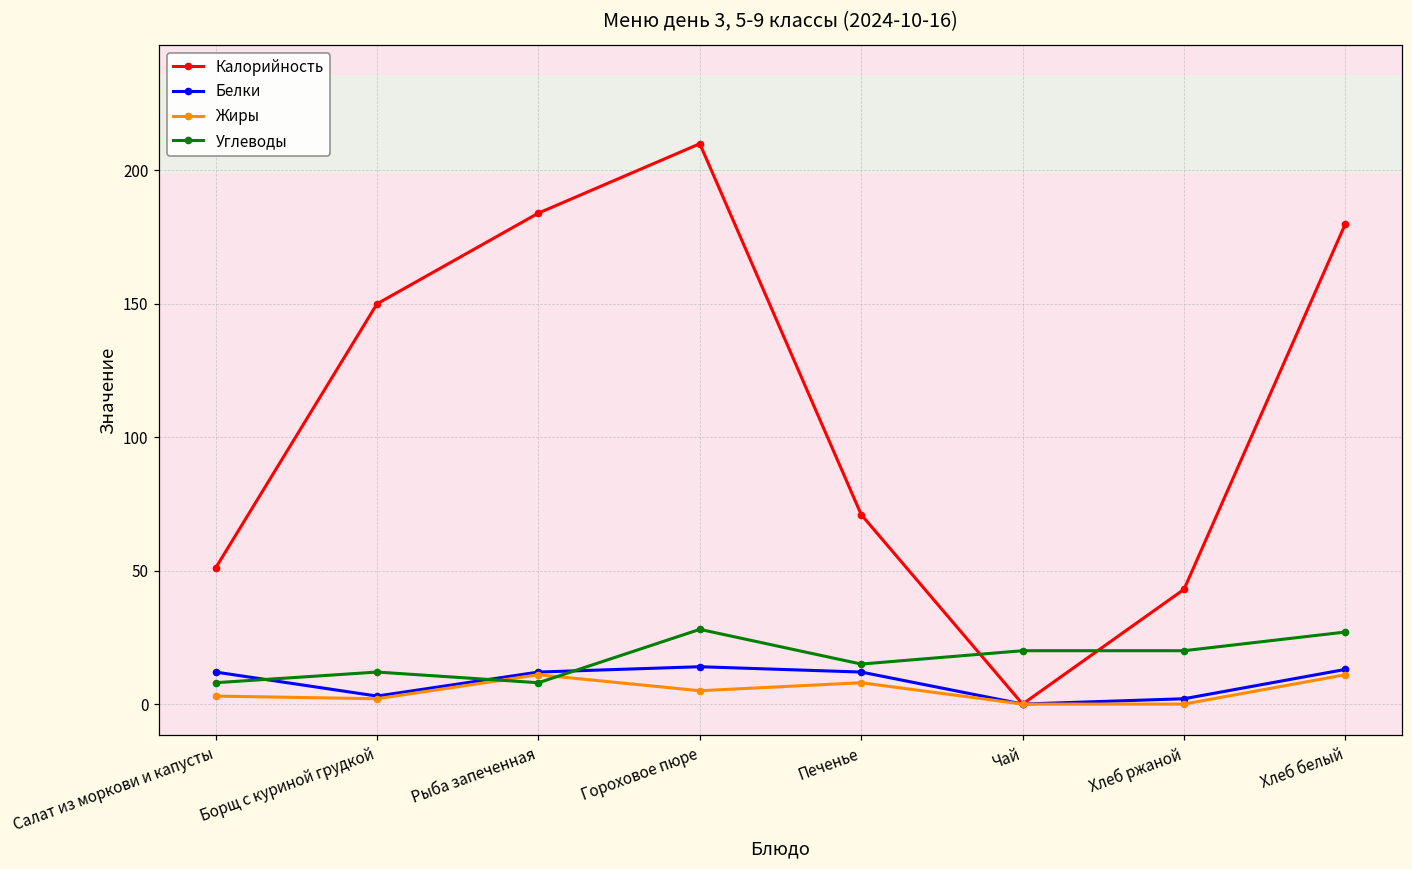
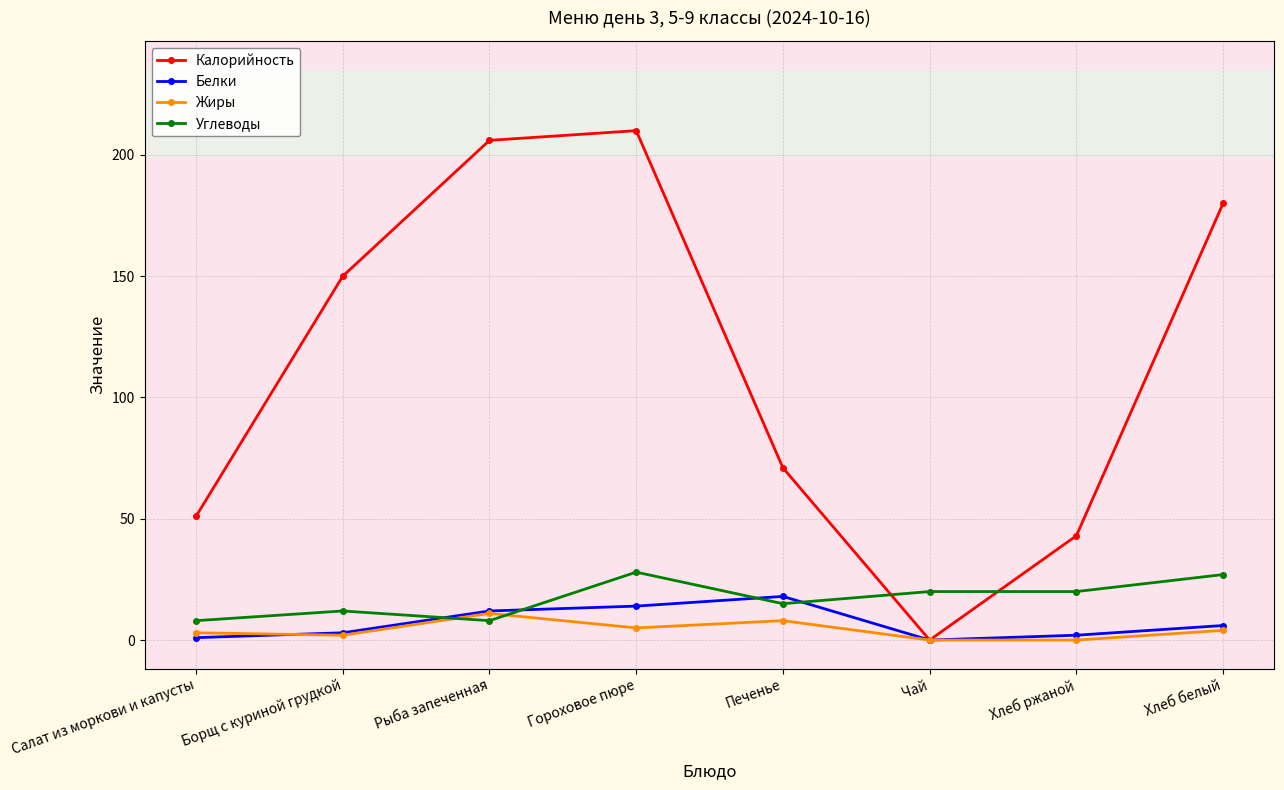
  {
    "Калорийность": {
      "Салат из моркови и капусты": 51,
      "Борщ с куриной грудкой": 150,
-     "Рыба запеченная": 184,
+     "Рыба запеченная": 206,
      "Гороховое пюре": 210,
      "Печенье": 71,
      "Хлеб ржаной": 43,
      "Хлеб белый": 180
    },
    "Белки": {
-     "Салат из моркови и капусты": 12,
+     "Салат из моркови и капусты": 1,
      "Гороховое пюре": 14,
-     "Печенье": 12,
+     "Печенье": 18,
      "Хлеб ржаной": 2,
-     "Хлеб белый": 13
+     "Хлеб белый": 6
    },
    "Жиры": {
      "Салат из моркови и капусты": 3,
      "Гороховое пюре": 5,
      "Печенье": 8,
      "Хлеб ржаной": 0,
-     "Хлеб белый": 11
+     "Хлеб белый": 4
    },
    "Углеводы": {
      "Салат из моркови и капусты": 8,
      "Борщ с куриной грудкой": 12,
      "Рыба запеченная": 8,
      "Гороховое пюре": 28,
      "Печенье": 15,
      "Чай": 20,
      "Хлеб ржаной": 20,
      "Хлеб белый": 27
    }
  }
